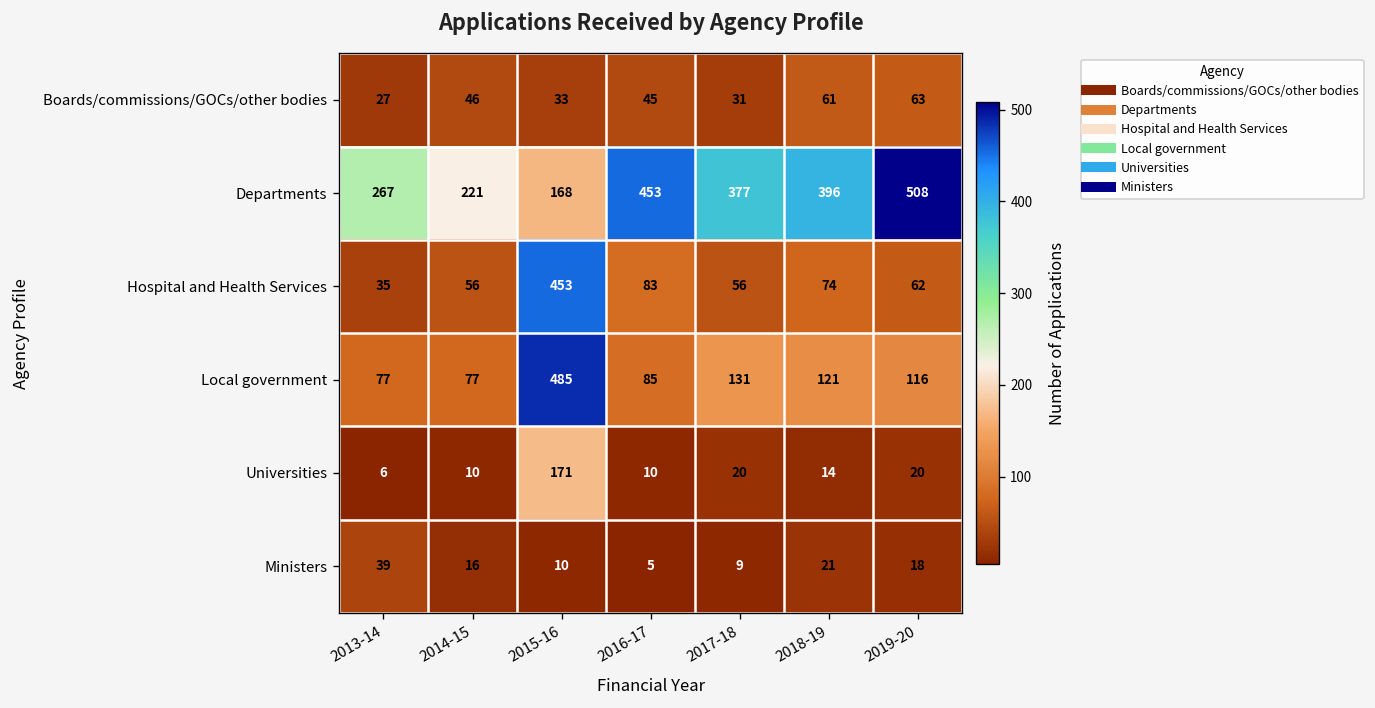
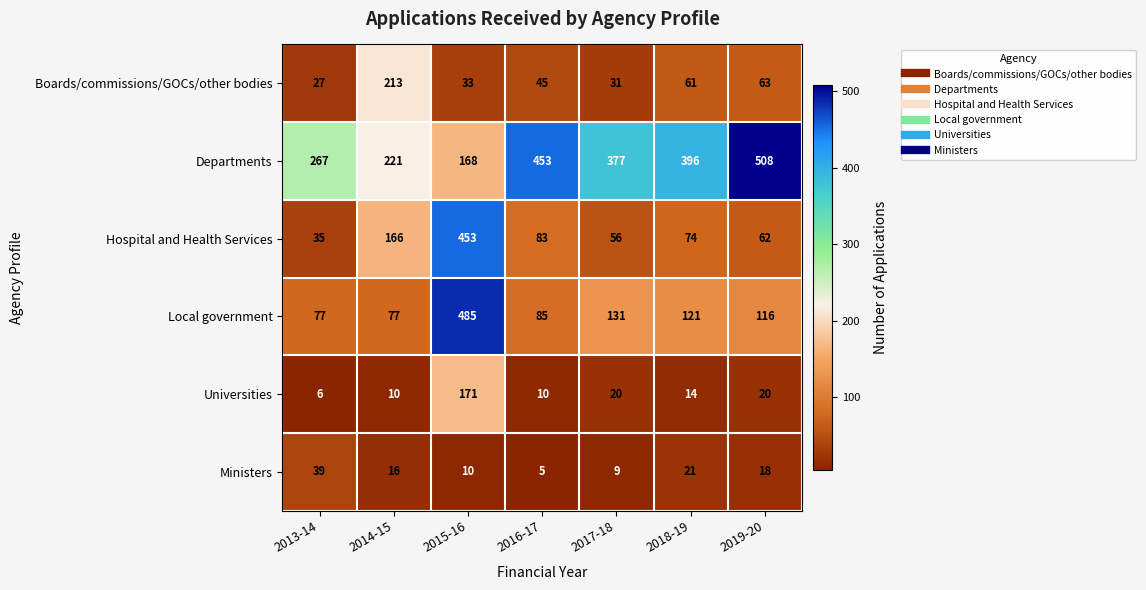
  {
    "Boards/commissions/GOCs/other bodies": {
      "2013-14": 27,
-     "2014-15": 46,
+     "2014-15": 213,
      "2015-16": 33,
      "2016-17": 45,
      "2017-18": 31,
      "2018-19": 61,
      "2019-20": 63
    },
    "Departments": {
      "2013-14": 267,
      "2014-15": 221,
      "2015-16": 168,
      "2016-17": 453,
      "2017-18": 377,
      "2018-19": 396,
      "2019-20": 508
    },
    "Hospital and Health Services": {
      "2013-14": 35,
-     "2014-15": 56,
+     "2014-15": 166,
      "2015-16": 453,
      "2016-17": 83,
      "2017-18": 56,
      "2018-19": 74,
      "2019-20": 62
    },
    "Local government": {
      "2013-14": 77,
      "2014-15": 77,
      "2015-16": 485,
      "2016-17": 85,
      "2017-18": 131,
      "2018-19": 121,
      "2019-20": 116
    },
    "Universities": {
      "2013-14": 6,
      "2014-15": 10,
      "2015-16": 171,
      "2016-17": 10,
      "2017-18": 20,
      "2018-19": 14,
      "2019-20": 20
    },
    "Ministers": {
      "2013-14": 39,
      "2014-15": 16,
      "2015-16": 10,
      "2016-17": 5,
      "2017-18": 9,
      "2018-19": 21,
      "2019-20": 18
    }
  }
